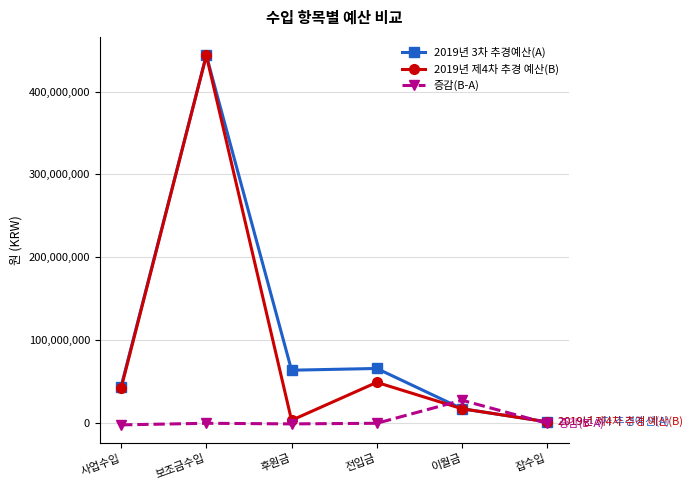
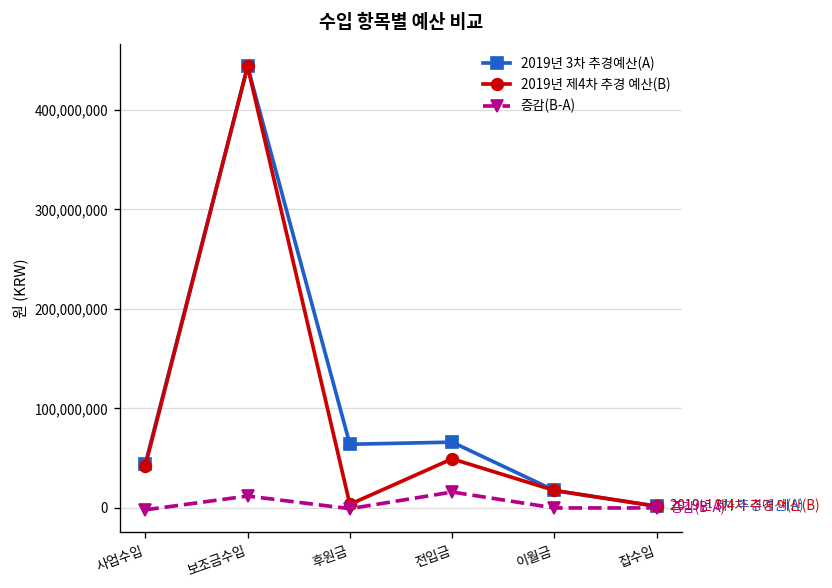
  {
    "2019년 3차 추경예산(A)": {
      "후원금": "60,000,000",
      "전입금": "70,000,000"
    },
    "2019년 제4차 추경 예산(B)": {
      "후원금": "0",
      "전입금": "50,000,000"
    },
    "증감(B-A)": {
      "사업수입": "0",
-     "보조금수입": "0",
+     "보조금수입": "10,000,000",
      "후원금": "0",
-     "전입금": "0",
-     "이월금": "30,000,000"
+     "전입금": "20,000,000",
+     "이월금": "0"
    }
  }
